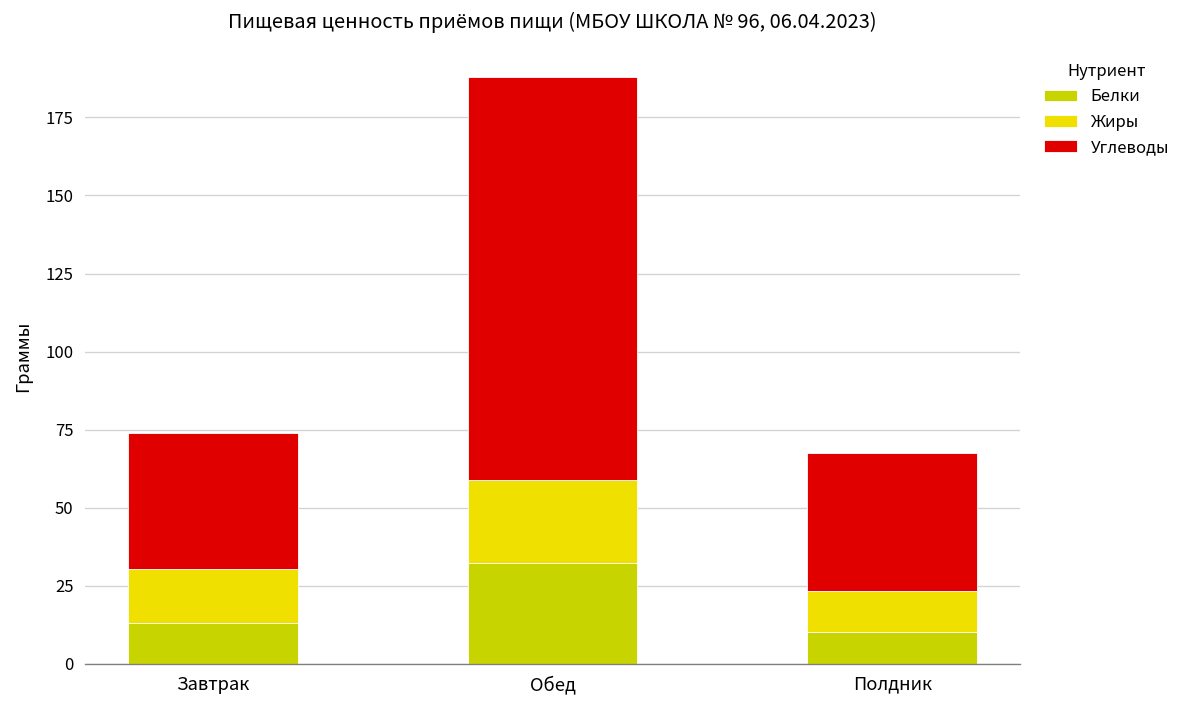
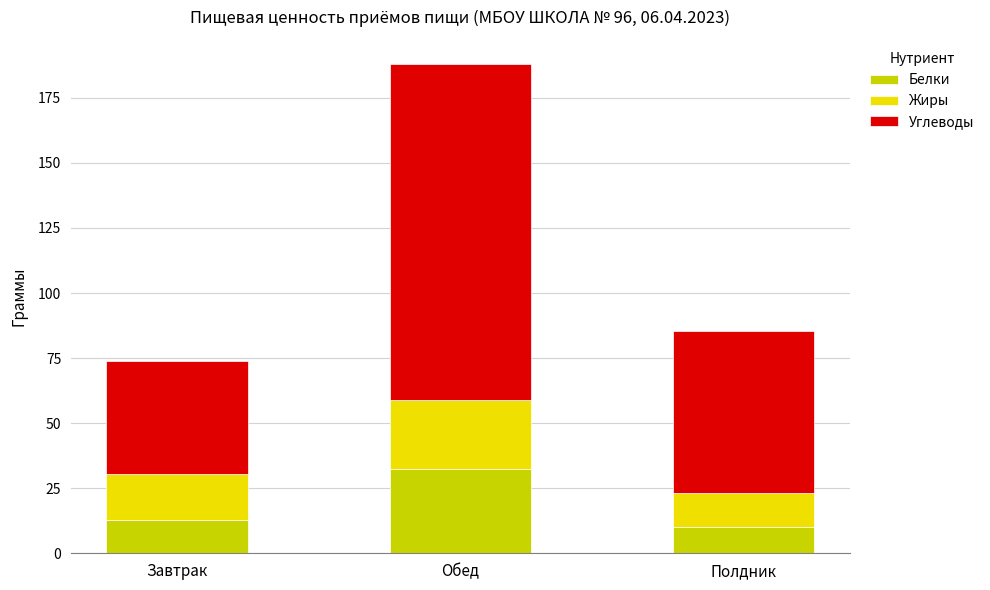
  {
    "Углеводы": {
      "Завтрак": 43,
      "Обед": 129,
-     "Полдник": 44
+     "Полдник": 62
    }
  }
